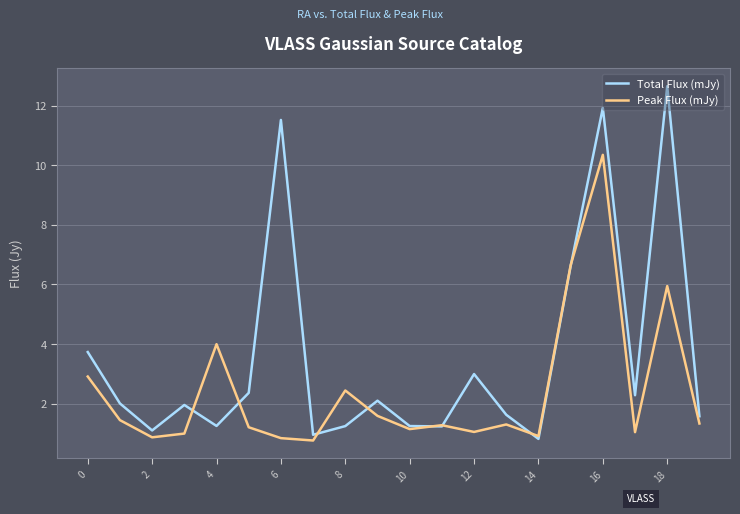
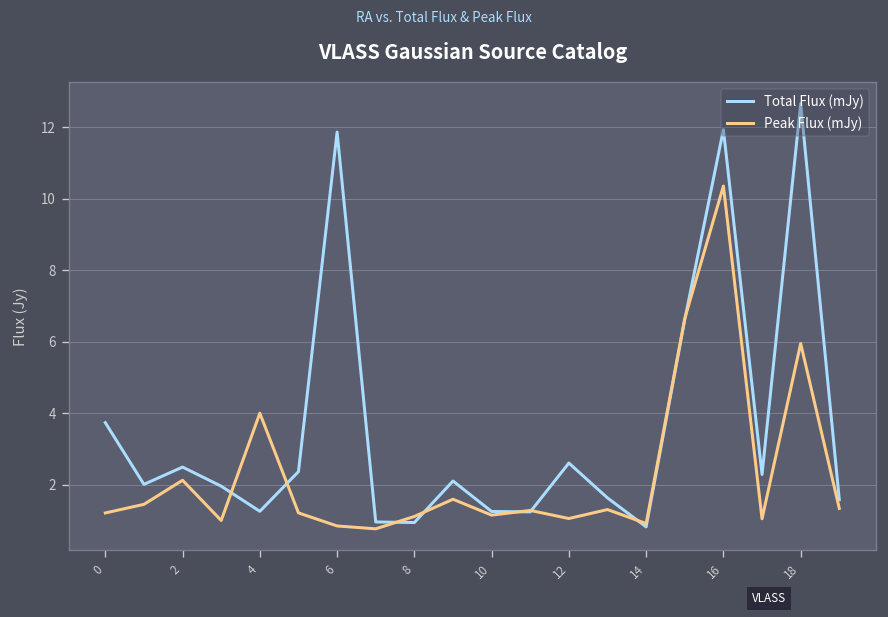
  {
    "Total Flux (mJy)": {
      "0": 3.7,
-     "2": 1.1,
+     "2": 2.5,
      "4": 1.3,
-     "6": 11.5,
-     "8": 1.2,
+     "6": 11.9,
+     "8": 0.9,
      "10": 1.2,
-     "12": 3.0,
+     "12": 2.6,
      "14": 0.8
    },
    "Peak Flux (mJy)": {
-     "0": 2.9,
-     "2": 0.9,
+     "0": 1.2,
+     "2": 2.1,
      "4": 4.0,
      "6": 0.8,
-     "8": 2.4,
+     "8": 1.1,
      "10": 1.1,
      "12": 1.1,
      "14": 0.9,
      "16": 10.4,
      "18": 5.9
    }
  }
